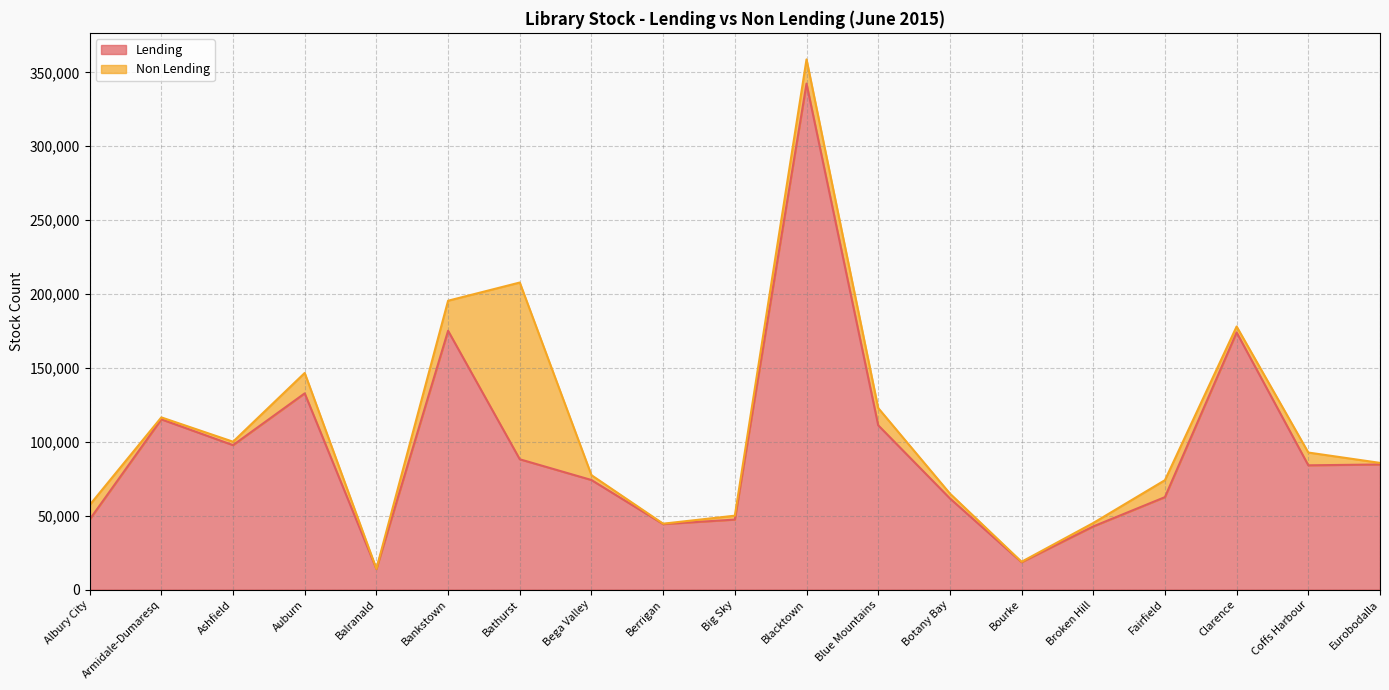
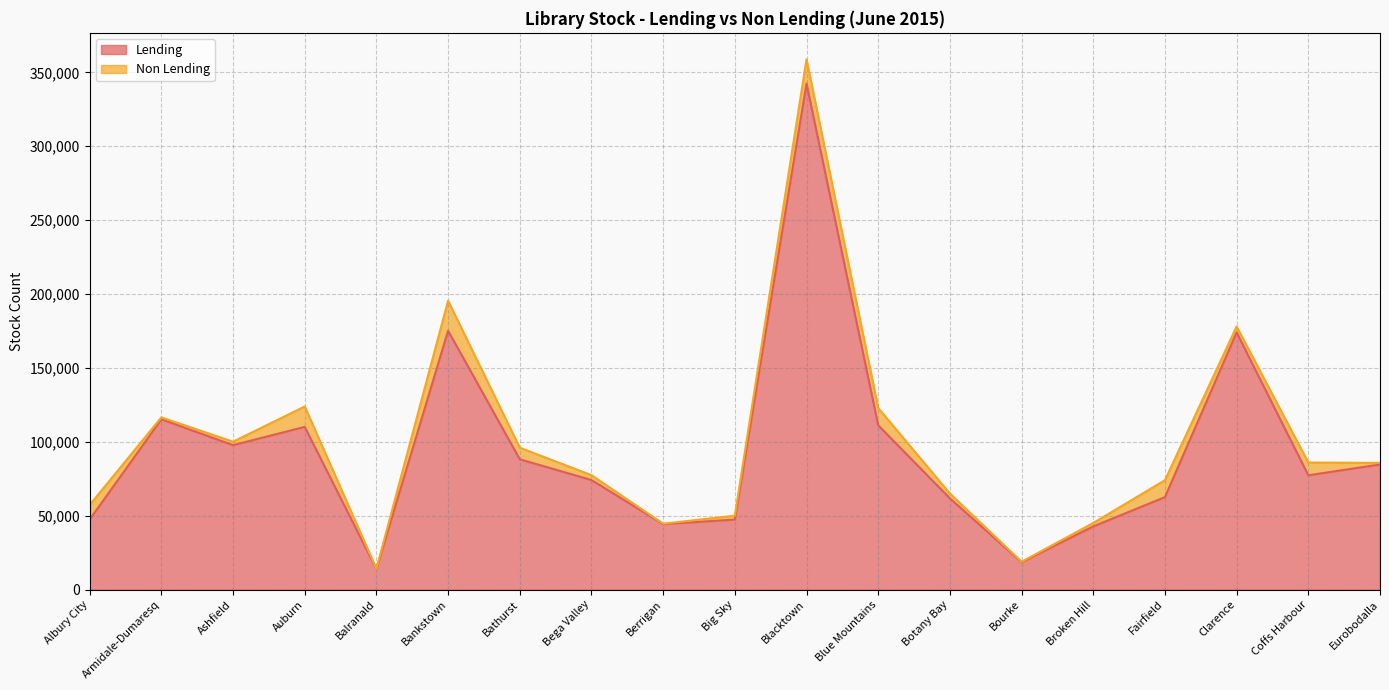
  {
    "Lending": {
      "Albury City": "47,000",
      "Ashfield": "98,000",
-     "Auburn": "133,000",
+     "Auburn": "110,000",
      "Bankstown": "175,000",
      "Bathurst": "88,000",
      "Bega Valley": "74,000",
      "Big Sky": "47,000",
      "Blacktown": "342,000",
      "Blue Mountains": "111,000",
      "Botany Bay": "62,000",
      "Broken Hill": "43,000",
      "Fairfield": "63,000",
      "Clarence": "174,000",
-     "Coffs Harbour": "84,000"
+     "Coffs Harbour": "77,000"
    },
    "Non Lending": {
      "Albury City": "10,000",
      "Ashfield": "2,000",
      "Auburn": "14,000",
      "Bankstown": "20,000",
-     "Bathurst": "120,000",
+     "Bathurst": "8,000",
      "Bega Valley": "3,000",
      "Big Sky": "3,000",
      "Blacktown": "16,000",
      "Blue Mountains": "12,000",
      "Botany Bay": "3,000",
      "Broken Hill": "2,000",
      "Fairfield": "11,000",
      "Clarence": "4,000",
      "Coffs Harbour": "9,000"
    }
  }
